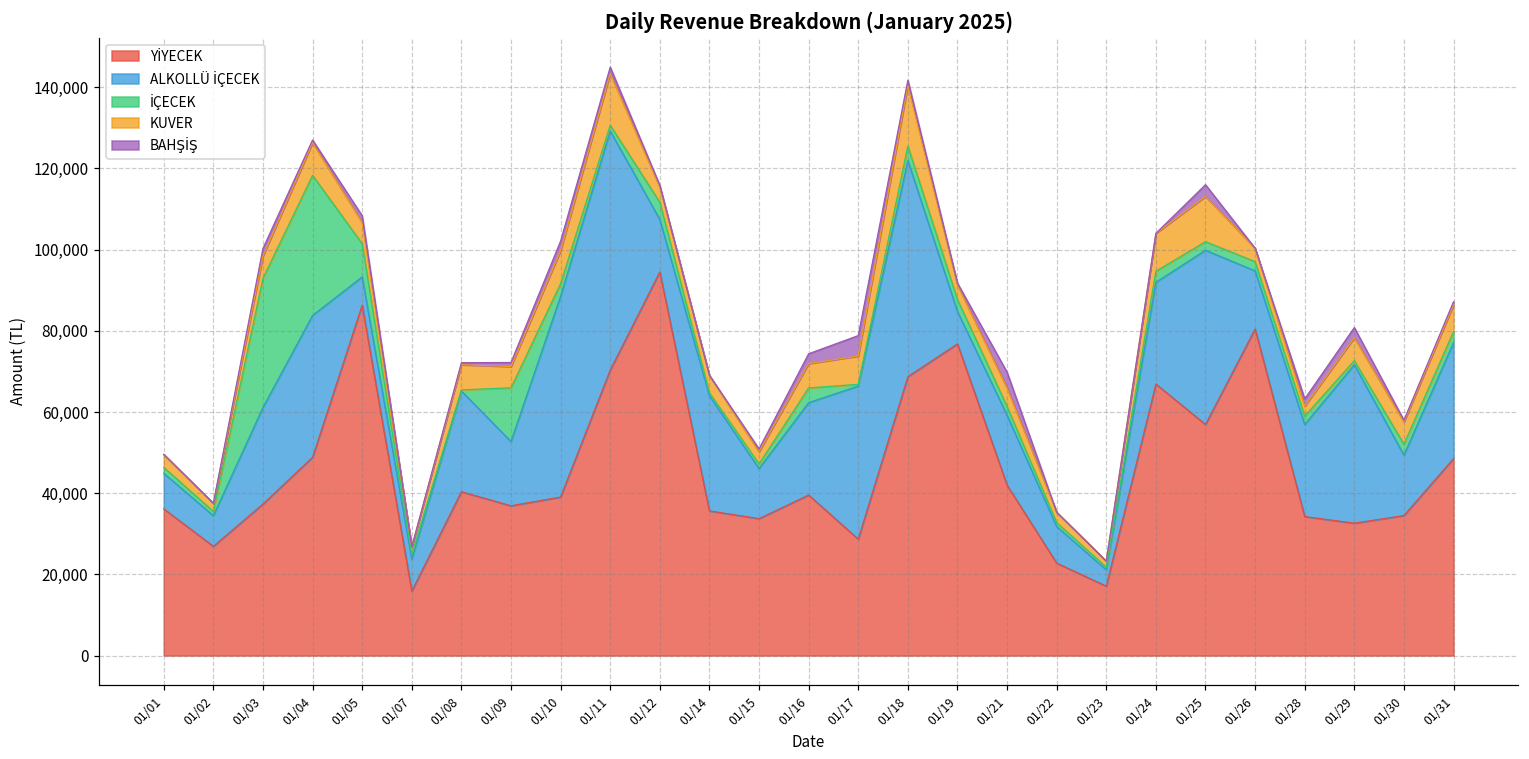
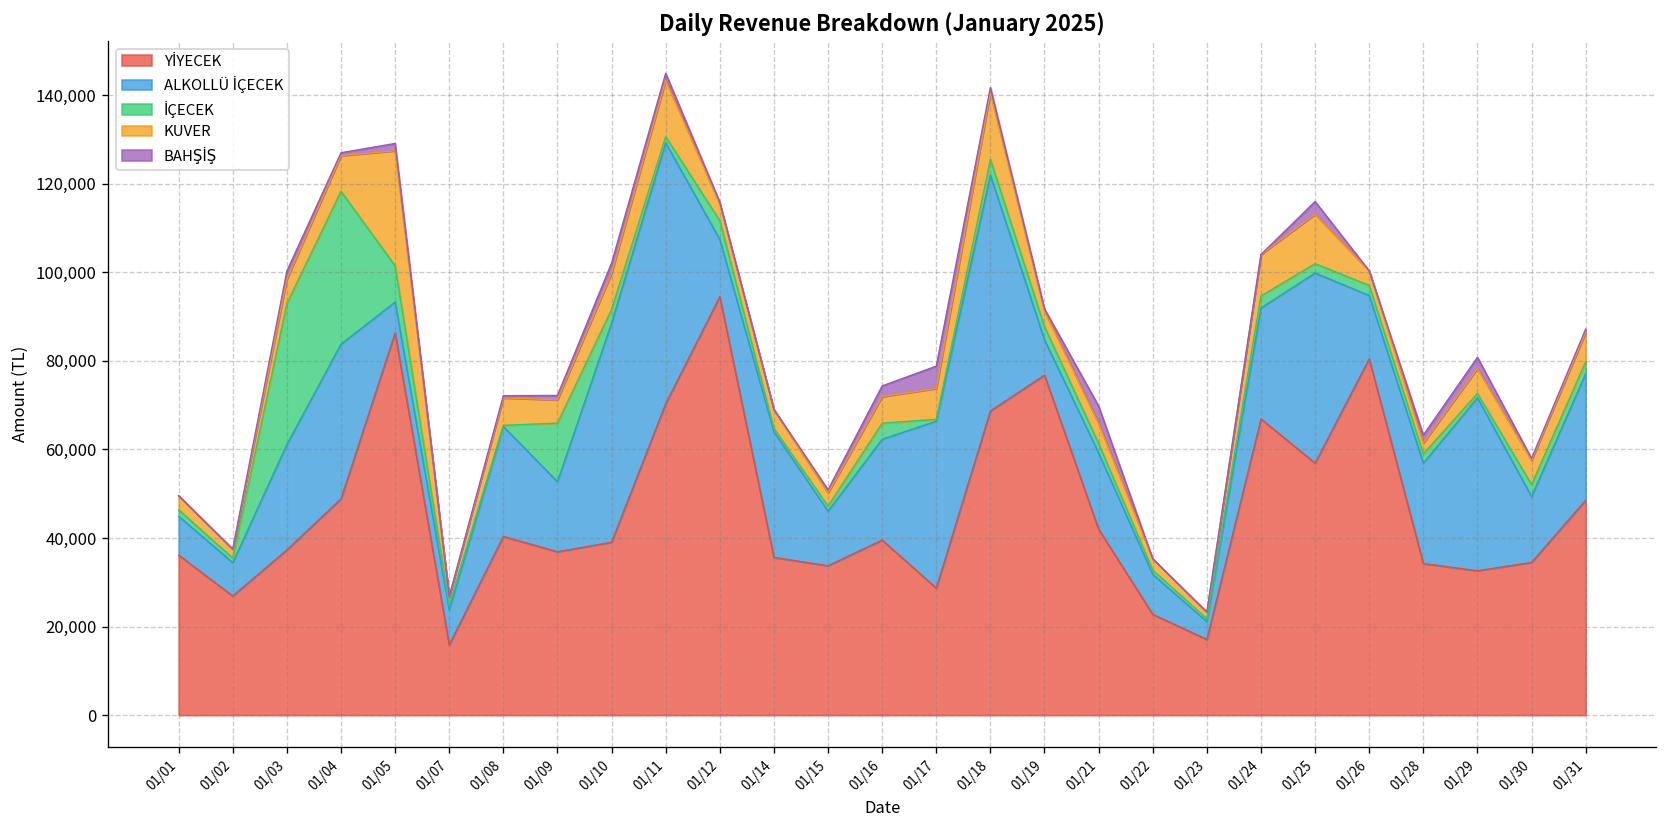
  {
    "YİYECEK": {
      "01/01": "36,000",
      "01/02": "27,000",
      "01/03": "37,000",
      "01/04": "49,000",
      "01/05": "86,000",
      "01/07": "16,000",
      "01/08": "40,000",
      "01/09": "37,000",
      "01/10": "39,000",
      "01/11": "70,000",
      "01/12": "95,000",
      "01/14": "36,000",
      "01/15": "34,000",
      "01/16": "40,000",
      "01/17": "29,000",
      "01/18": "69,000",
      "01/19": "77,000",
      "01/21": "42,000",
      "01/22": "23,000",
      "01/23": "17,000",
      "01/24": "67,000",
      "01/25": "57,000",
      "01/26": "80,000",
      "01/28": "34,000",
      "01/29": "33,000",
      "01/30": "34,000",
      "01/31": "49,000"
    },
    "ALKOLLÜ İÇECEK": {
      "01/01": "9,000",
      "01/02": "8,000",
      "01/03": "24,000",
      "01/04": "35,000",
      "01/05": "7,000",
      "01/07": "8,000",
      "01/09": "16,000",
      "01/10": "49,000",
      "01/11": "59,000",
      "01/12": "13,000",
      "01/14": "28,000",
      "01/15": "12,000",
      "01/16": "23,000",
      "01/18": "53,000",
      "01/19": "8,000",
      "01/21": "17,000",
      "01/22": "9,000",
      "01/24": "25,000",
      "01/25": "43,000",
      "01/26": "14,000",
      "01/28": "23,000",
      "01/29": "39,000",
      "01/30": "15,000",
      "01/31": "29,000"
    },
    "İÇECEK": {
      "01/01": "1,000",
      "01/02": "1,000",
      "01/03": "32,000",
      "01/04": "35,000",
      "01/05": "8,000",
      "01/07": "1,000",
      "01/09": "13,000",
      "01/10": "3,000",
      "01/11": "1,000",
      "01/12": "4,000",
      "01/14": "1,000",
      "01/15": "1,000",
      "01/16": "4,000",
      "01/18": "4,000",
      "01/19": "3,000",
      "01/21": "2,000",
      "01/22": "1,000",
      "01/24": "3,000",
      "01/25": "2,000",
      "01/26": "2,000",
      "01/28": "2,000",
      "01/29": "1,000",
      "01/30": "3,000",
      "01/31": "3,000"
    },
    "KUVER": {
      "01/03": "6,000",
-     "01/05": "5,000",
+     "01/05": "26,000",
      "01/09": "5,000",
      "01/10": "8,000",
      "01/11": "13,000",
      "01/15": "3,000",
      "01/16": "6,000",
      "01/17": "7,000",
      "01/18": "15,000",
      "01/21": "5,000",
      "01/25": "11,000",
      "01/28": "2,000",
      "01/29": "6,000",
      "01/31": "7,000"
    },
    "BAHŞİŞ": {
      "01/03": "2,000",
      "01/05": "2,000",
      "01/09": "1,000",
      "01/10": "2,000",
      "01/11": "2,000",
      "01/15": "1,000",
      "01/16": "2,000",
      "01/17": "5,000",
      "01/18": "1,000",
      "01/21": "4,000",
      "01/25": "3,000",
      "01/28": "2,000",
      "01/29": "3,000",
      "01/31": "1,000"
    }
  }
